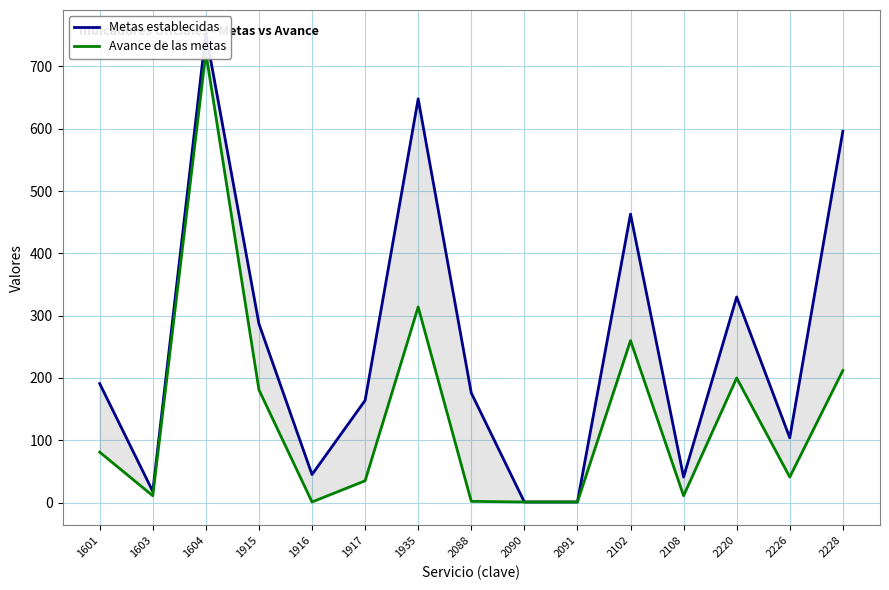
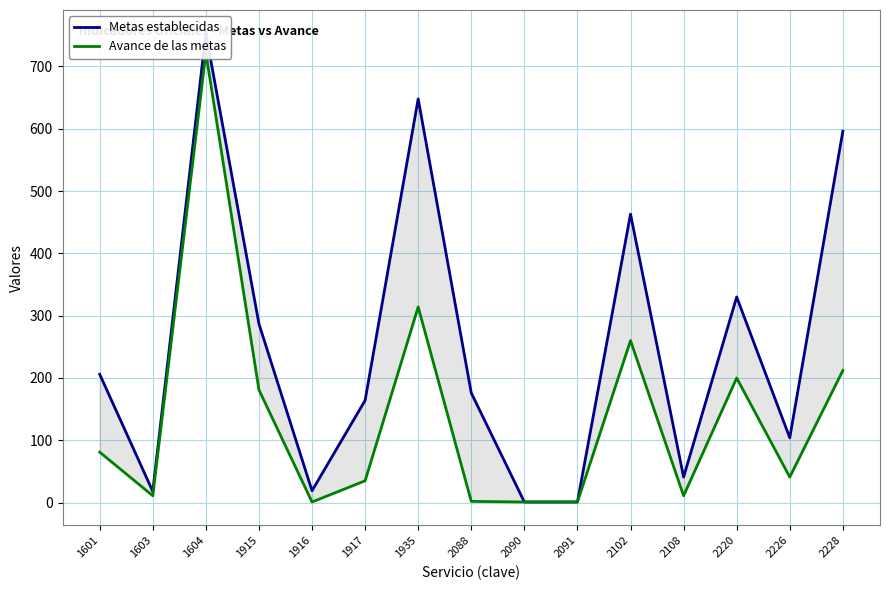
  {
    "Metas establecidas": {
-     "1601": 190,
+     "1601": 210,
      "1603": 20,
      "1915": 290,
-     "1916": 50,
+     "1916": 20,
      "1917": 160,
      "1935": 650,
      "2088": 180,
      "2102": 460,
      "2108": 40,
      "2220": 330,
      "2226": 100,
      "2228": 600
    },
    "Avance de las metas": {
      "1601": 80,
      "1603": 10,
      "1915": 180,
      "1916": 0,
      "1917": 40,
      "1935": 310,
      "2088": 0,
      "2102": 260,
      "2108": 10,
      "2220": 200,
      "2226": 40,
      "2228": 210
    }
  }
